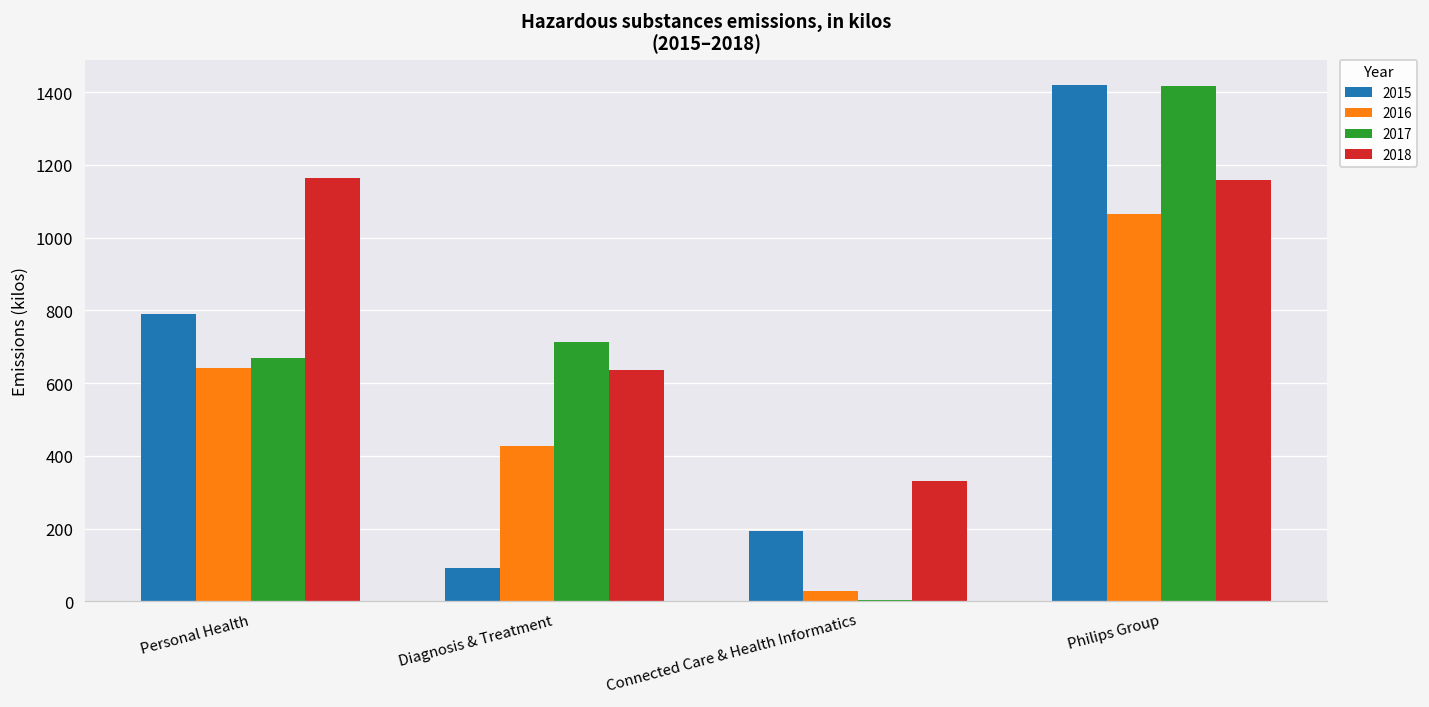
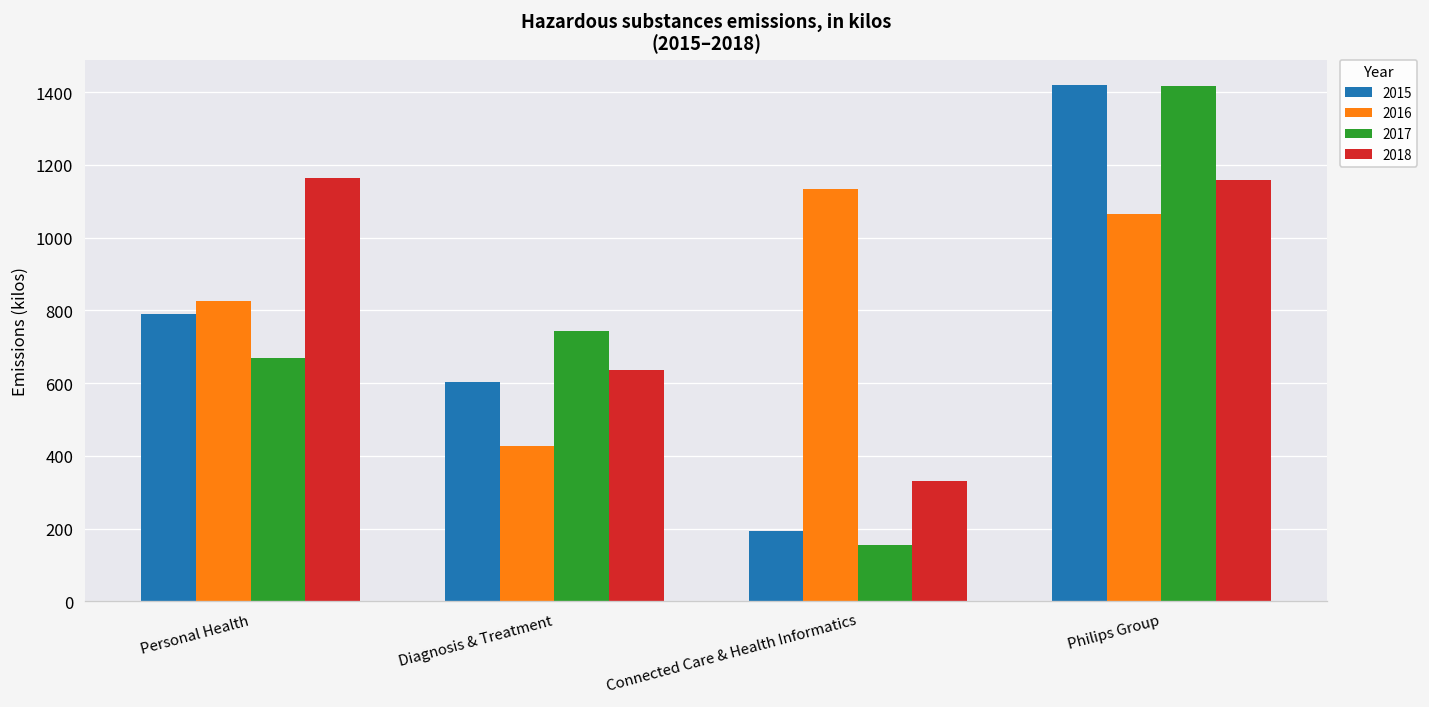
  {
    "2015": {
      "Personal Health": 790,
-     "Diagnosis & Treatment": 90,
+     "Diagnosis & Treatment": 600,
      "Connected Care & Health Informatics": 190,
      "Philips Group": 1420
    },
    "2016": {
-     "Personal Health": 640,
+     "Personal Health": 830,
      "Diagnosis & Treatment": 430,
-     "Connected Care & Health Informatics": 30,
+     "Connected Care & Health Informatics": 1130,
      "Philips Group": 1070
    },
    "2017": {
      "Personal Health": 670,
-     "Diagnosis & Treatment": 710,
-     "Connected Care & Health Informatics": 0,
+     "Diagnosis & Treatment": 740,
+     "Connected Care & Health Informatics": 160,
      "Philips Group": 1420
    },
    "2018": {
      "Personal Health": 1160,
      "Diagnosis & Treatment": 640,
      "Connected Care & Health Informatics": 330,
      "Philips Group": 1160
    }
  }
